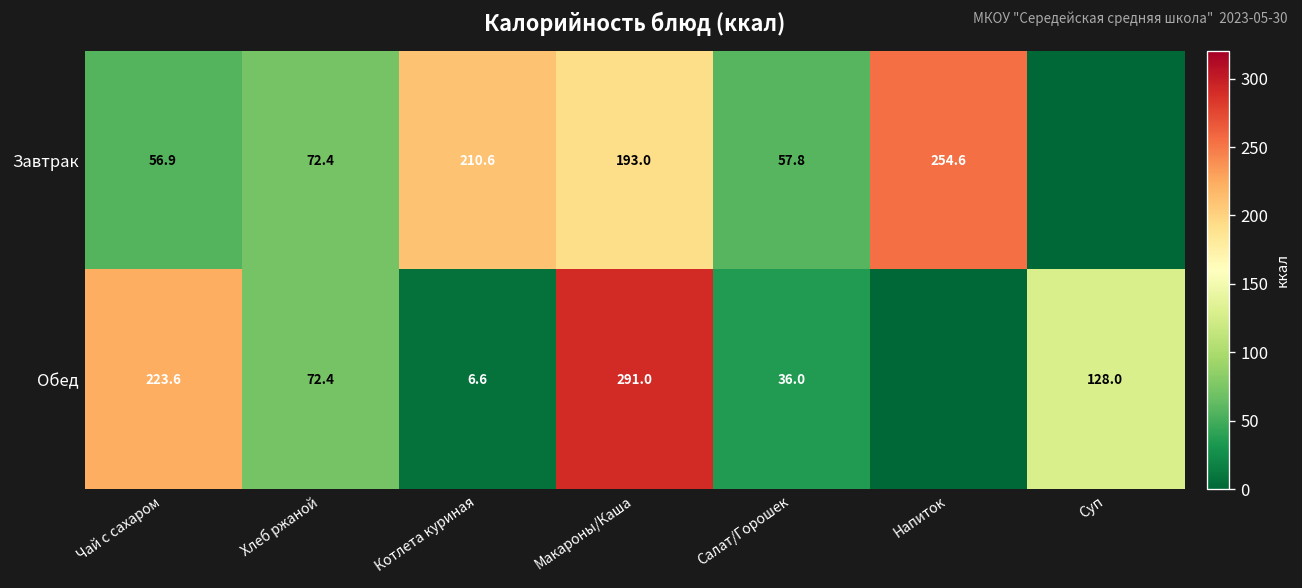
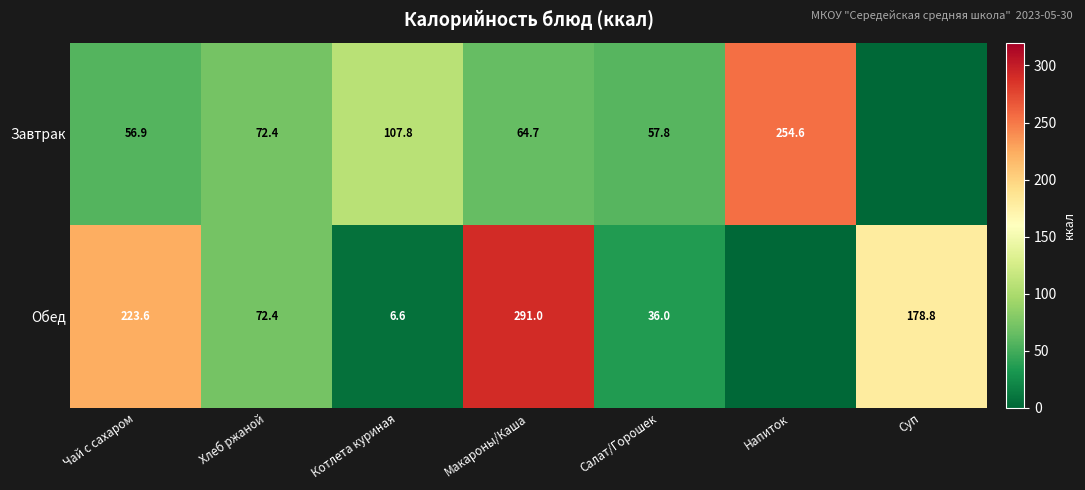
  {
    "Завтрак": {
      "Чай с сахаром": 56.9,
      "Хлеб ржаной": 72.4,
-     "Котлета куриная": 210.6,
-     "Макароны/Каша": 193.0,
+     "Котлета куриная": 107.8,
+     "Макароны/Каша": 64.7,
      "Салат/Горошек": 57.8,
      "Напиток": 254.6
    },
    "Обед": {
      "Чай с сахаром": 223.6,
      "Хлеб ржаной": 72.4,
      "Котлета куриная": 6.6,
      "Макароны/Каша": 291.0,
      "Салат/Горошек": 36.0,
-     "Суп": 128.0
+     "Суп": 178.8
    }
  }
